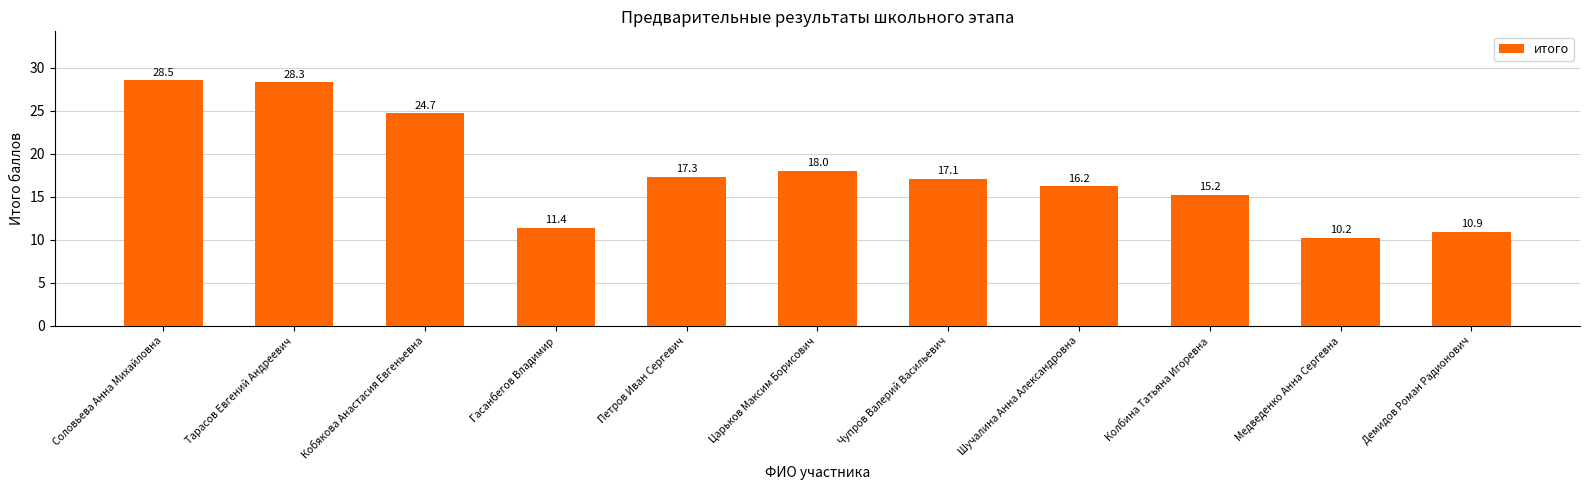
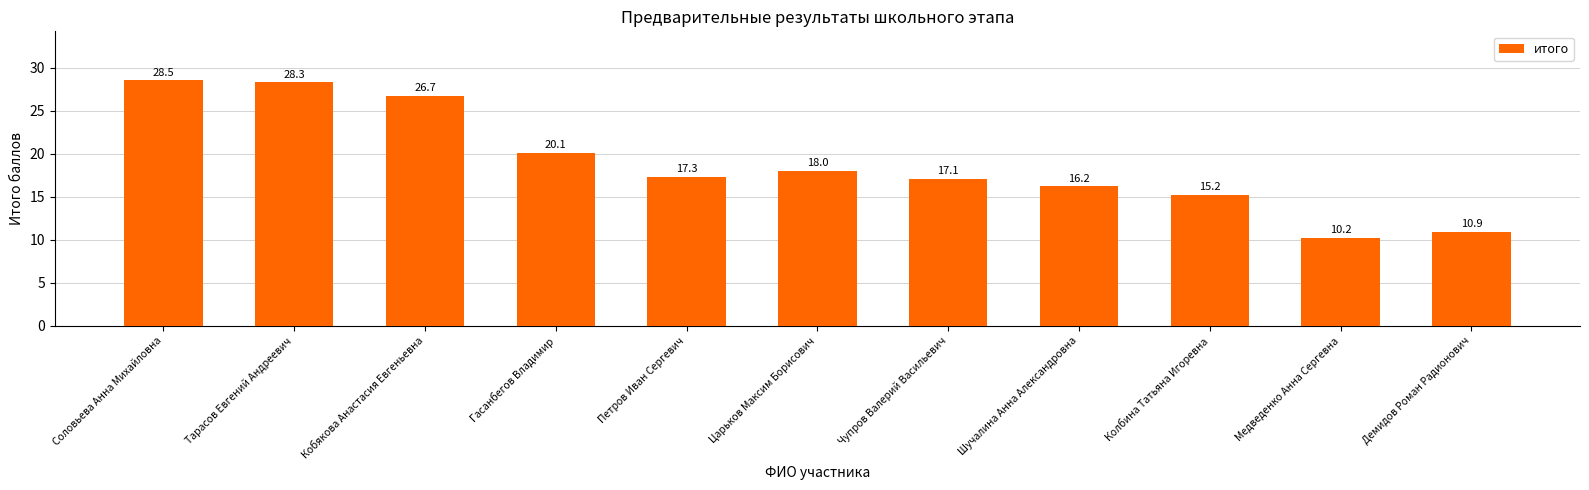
  {
    "Соловьева Анна Михайловна": 28.5,
    "Тарасов Евгений Андреевич": 28.3,
-   "Кобякова Анастасия Евгеньевна": 24.7,
-   "Гасанбегов Владимир": 11.4,
+   "Кобякова Анастасия Евгеньевна": 26.7,
+   "Гасанбегов Владимир": 20.1,
    "Петров Иван Сергевич": 17.3,
    "Царьков Максим Борисович": 18.0,
    "Чупров Валерий Васильевич": 17.1,
    "Шучалина Анна Александровна": 16.2,
    "Колбина Татьяна Игоревна": 15.2,
    "Медведенко Анна Сергевна": 10.2,
    "Демидов Роман Радионович": 10.9
  }
